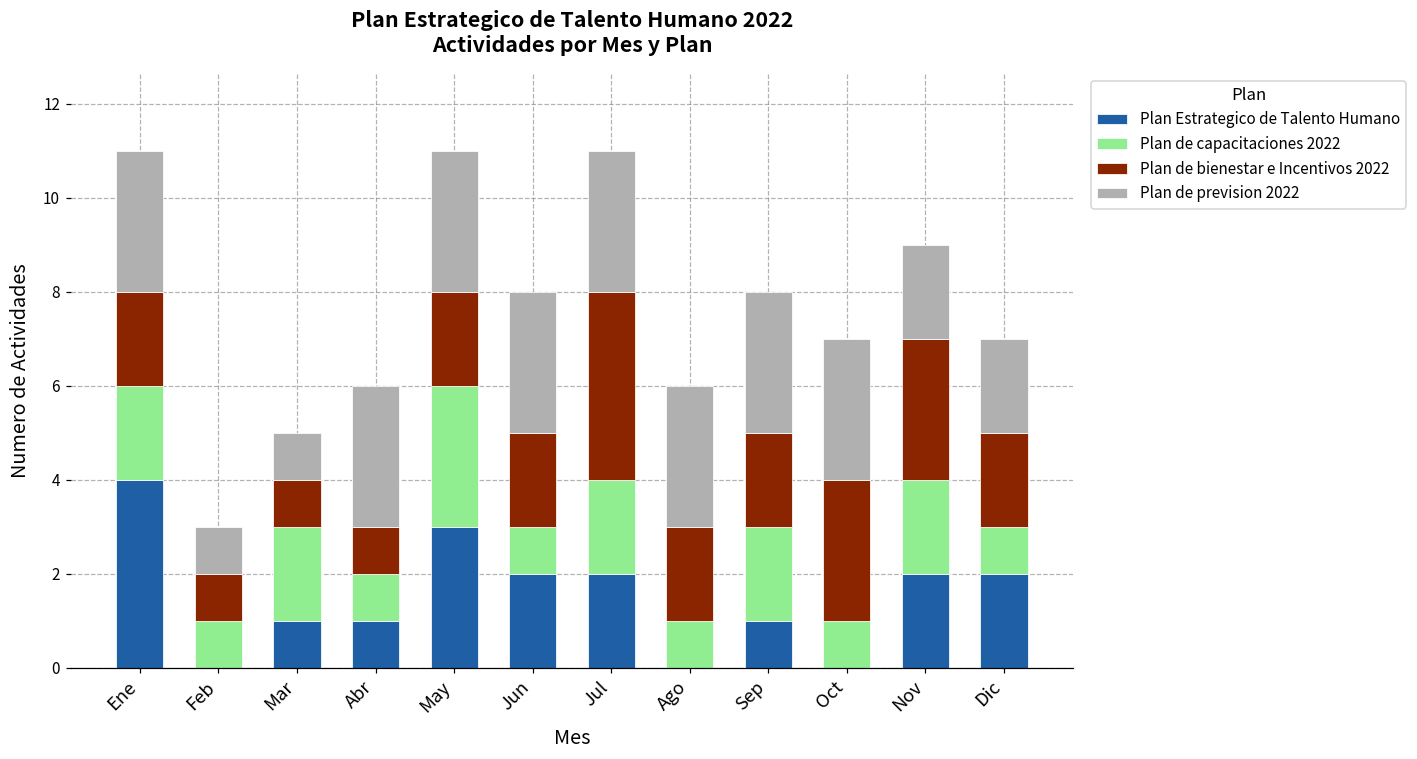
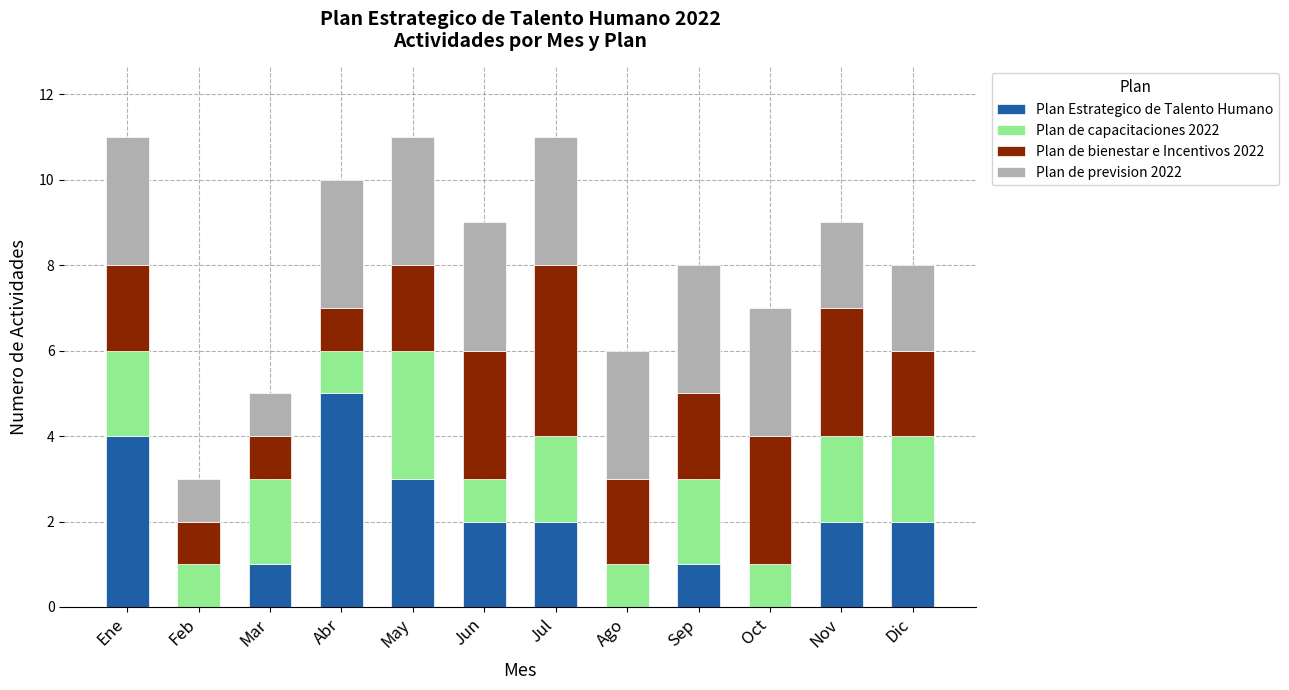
  {
    "Plan Estrategico de Talento Humano": {
      "Ene": 4,
      "Feb": 0,
      "Mar": 1,
-     "Abr": 1,
+     "Abr": 5,
      "May": 3,
      "Jun": 2,
      "Jul": 2,
      "Ago": 0,
      "Sep": 1,
      "Oct": 0,
      "Nov": 2,
      "Dic": 2
    },
    "Plan de capacitaciones 2022": {
      "Ene": 2,
      "Feb": 1,
      "Mar": 2,
      "Abr": 1,
      "May": 3,
      "Jun": 1,
      "Jul": 2,
      "Ago": 1,
      "Sep": 2,
      "Oct": 1,
      "Nov": 2,
-     "Dic": 1
+     "Dic": 2
    },
    "Plan de bienestar e Incentivos 2022": {
      "Ene": 2,
      "Feb": 1,
      "Mar": 1,
      "Abr": 1,
      "May": 2,
-     "Jun": 2,
+     "Jun": 3,
      "Jul": 4,
      "Ago": 2,
      "Sep": 2,
      "Oct": 3,
      "Nov": 3,
      "Dic": 2
    },
    "Plan de prevision 2022": {
      "Ene": 3,
      "Feb": 1,
      "Mar": 1,
      "Abr": 3,
      "May": 3,
      "Jun": 3,
      "Jul": 3,
      "Ago": 3,
      "Sep": 3,
      "Oct": 3,
      "Nov": 2,
      "Dic": 2
    }
  }
